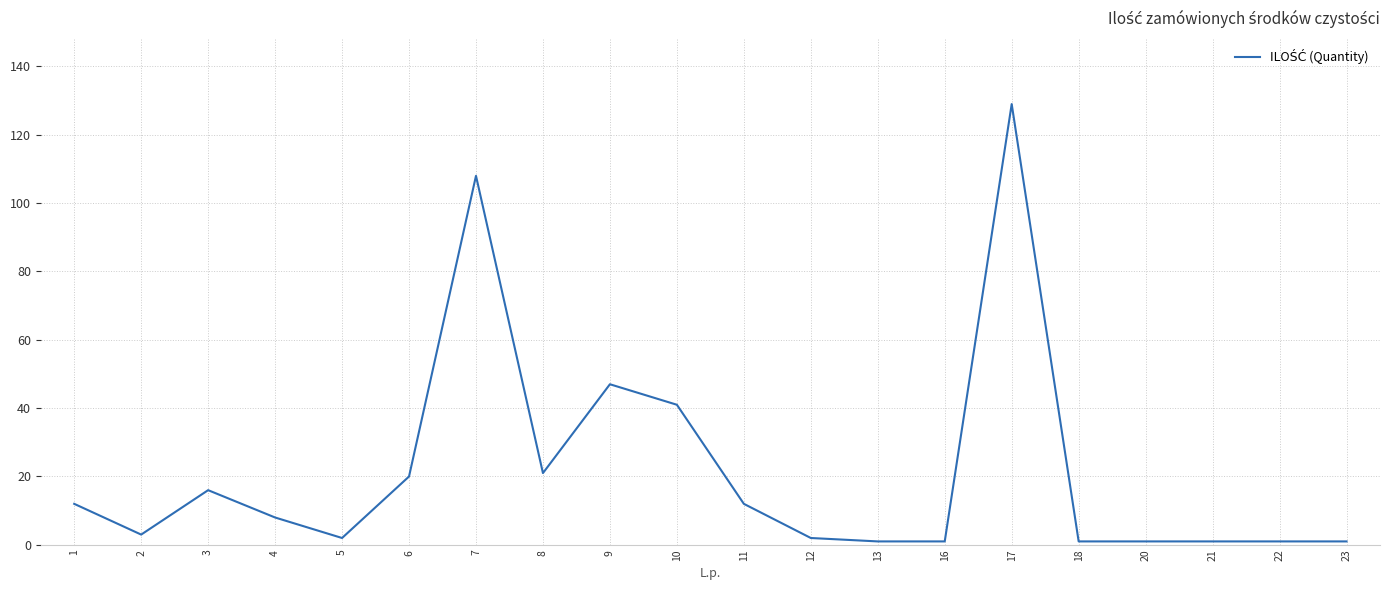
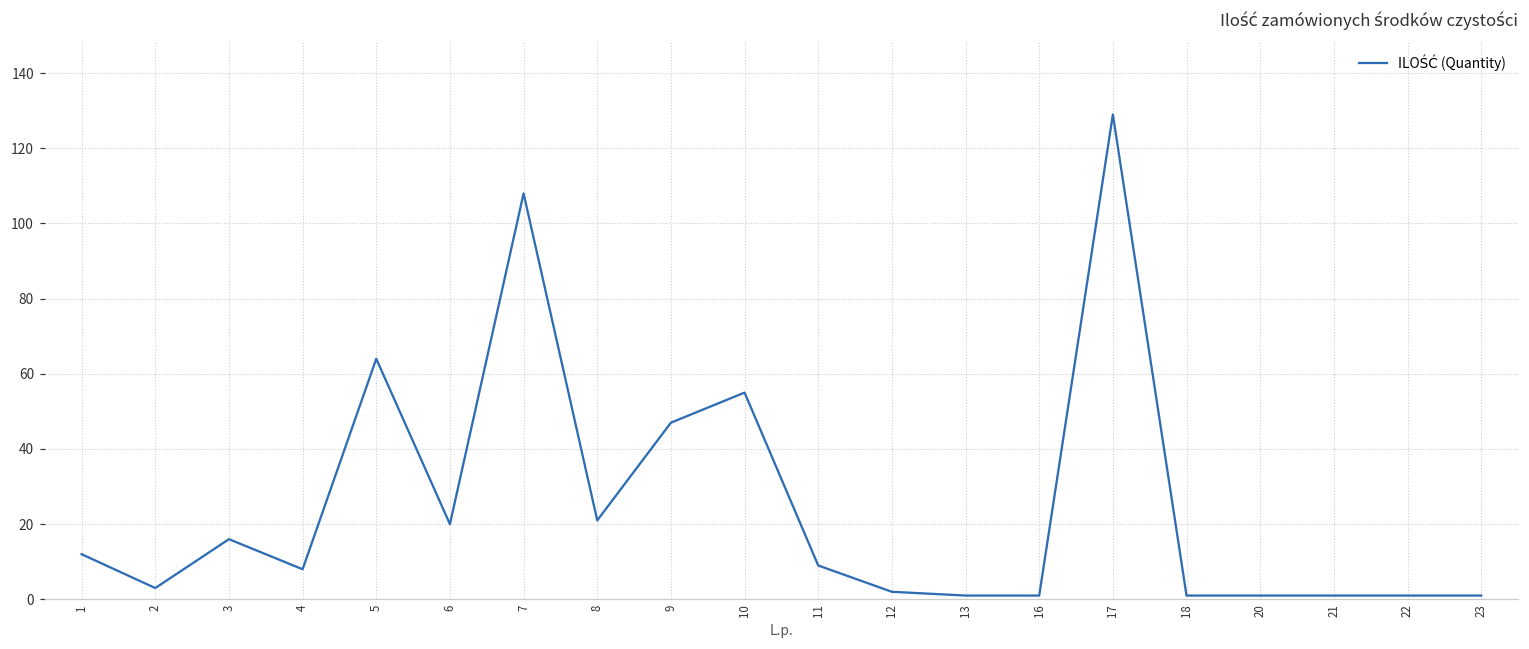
  {
    "1": 12,
    "2": 3,
    "3": 16,
    "4": 8,
-   "5": 2,
+   "5": 64,
    "6": 20,
    "7": 108,
    "8": 21,
    "9": 47,
-   "10": 41,
-   "11": 12,
+   "10": 55,
+   "11": 9,
    "12": 2,
    "13": 1,
    "16": 1,
    "17": 129,
    "18": 1,
    "20": 1,
    "21": 1,
    "22": 1,
    "23": 1
  }
